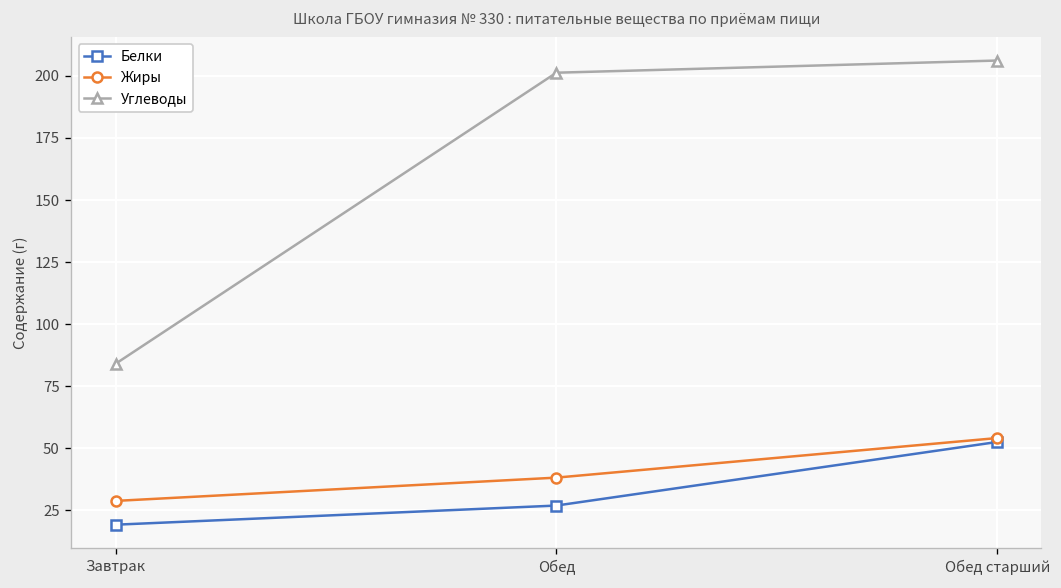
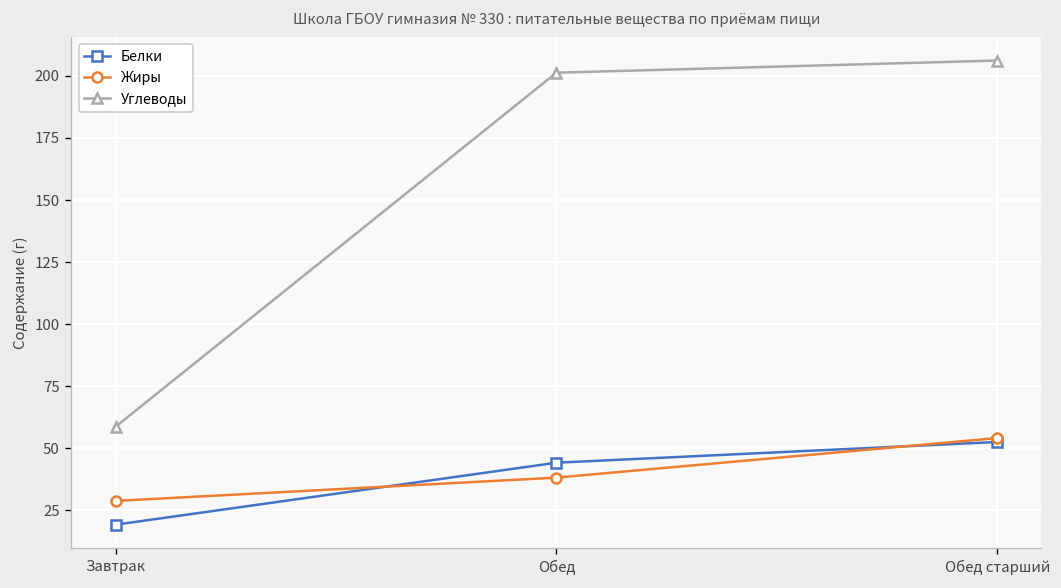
  {
    "Белки": {
      "Завтрак": 19,
-     "Обед": 27,
+     "Обед": 44,
      "Обед старший": 53
    },
    "Жиры": {
      "Завтрак": 29,
      "Обед": 38,
      "Обед старший": 54
    },
    "Углеводы": {
-     "Завтрак": 84,
+     "Завтрак": 59,
      "Обед": 201,
      "Обед старший": 206
    }
  }
